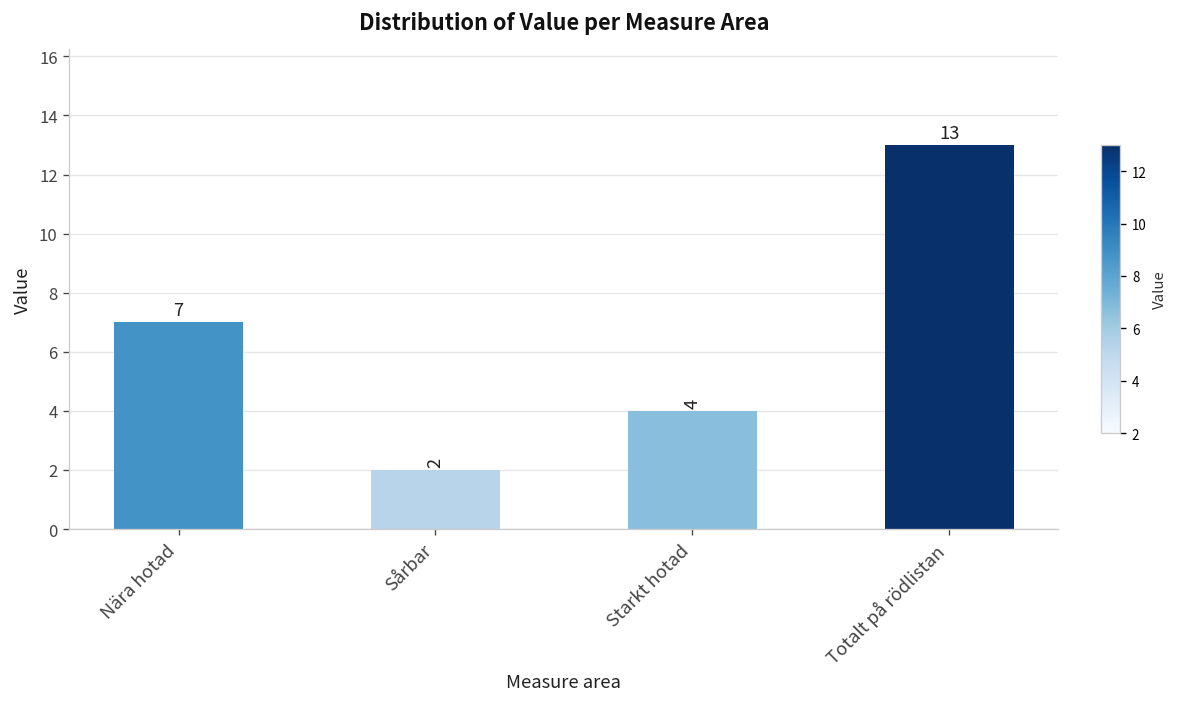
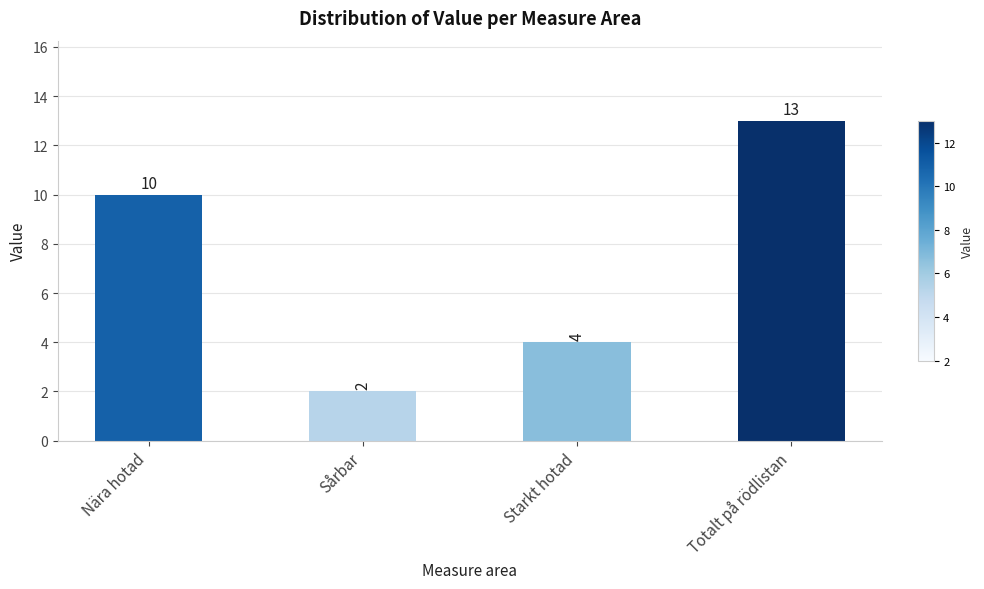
  {
-   "Nära hotad": 7,
+   "Nära hotad": 10,
    "Sårbar": 2,
    "Starkt hotad": 4,
    "Totalt på rödlistan": 13
  }
